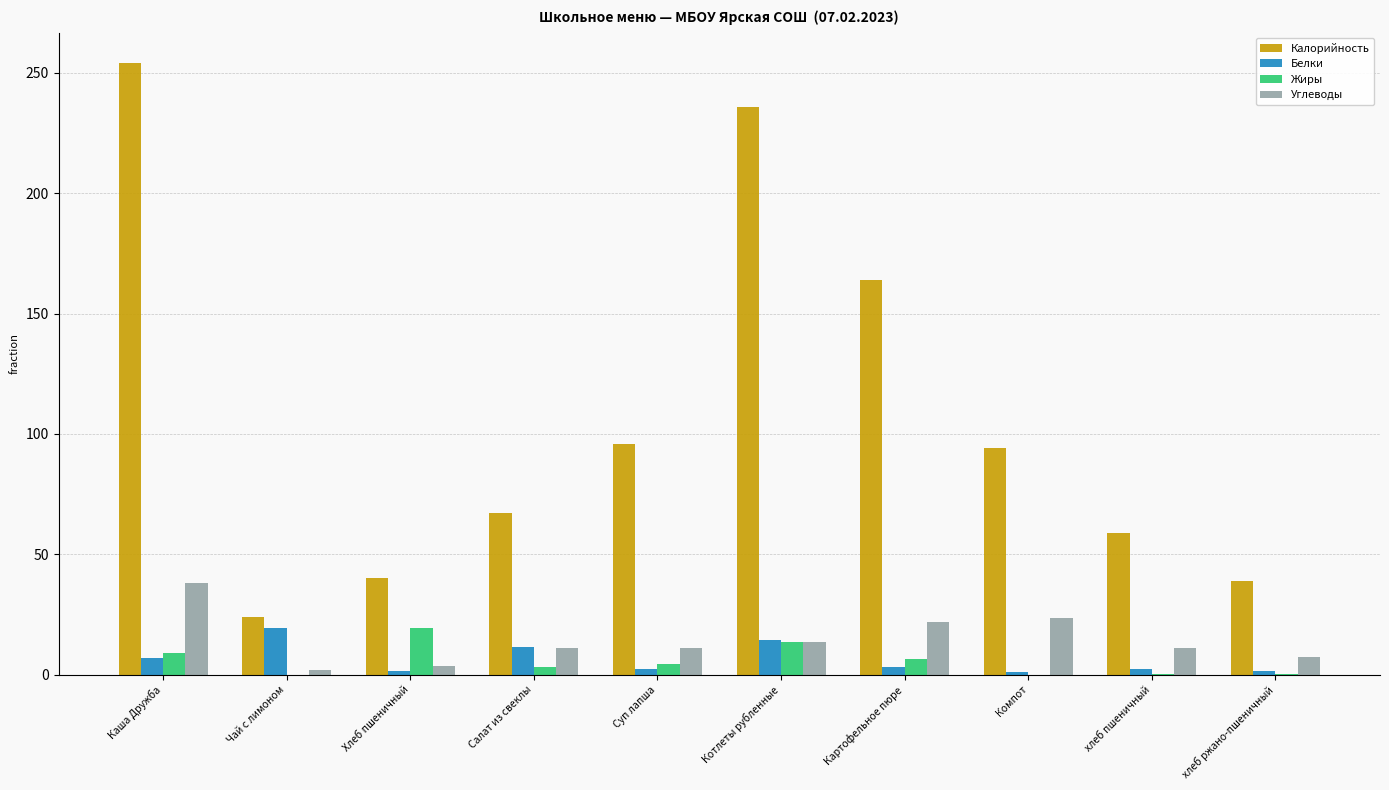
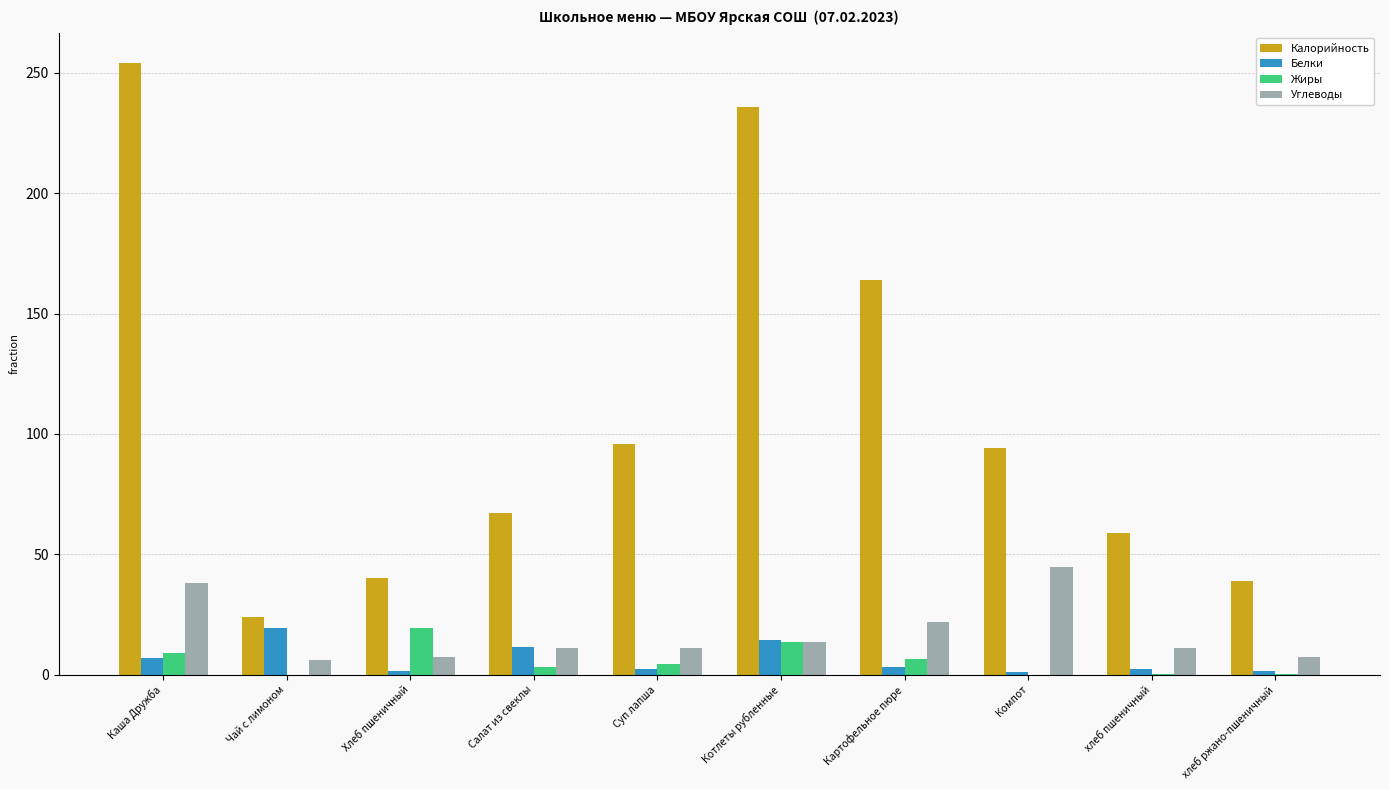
  {
    "Калорийность": {
      "Каша Дружба": 254,
      "Чай с лимоном": 24,
      "Хлеб пшеничный": 40,
      "Салат из свеклы": 67,
      "Суп лапша": 96,
      "Котлеты рубленные": 236,
      "Картофельное пюре": 164,
      "Компот": 94,
      "хлеб пшеничный": 59,
      "хлеб ржано-пшеничный": 39
    },
    "Белки": {
      "Каша Дружба": 7,
      "Чай с лимоном": 19,
      "Хлеб пшеничный": 2,
      "Салат из свеклы": 12,
      "Суп лапша": 2,
      "Котлеты рубленные": 14,
      "Картофельное пюре": 3,
      "Компот": 1,
      "хлеб пшеничный": 3,
      "хлеб ржано-пшеничный": 2
    },
    "Жиры": {
      "Каша Дружба": 9,
      "Чай с лимоном": 0,
      "Хлеб пшеничный": 19,
      "Салат из свеклы": 3,
      "Суп лапша": 5,
      "Котлеты рубленные": 14,
      "Картофельное пюре": 7,
      "Компот": 0
    },
    "Углеводы": {
      "Каша Дружба": 38,
-     "Чай с лимоном": 2,
-     "Хлеб пшеничный": 4,
+     "Чай с лимоном": 6,
+     "Хлеб пшеничный": 7,
      "Салат из свеклы": 11,
      "Суп лапша": 11,
      "Котлеты рубленные": 14,
      "Картофельное пюре": 22,
-     "Компот": 24,
+     "Компот": 45,
      "хлеб пшеничный": 11,
      "хлеб ржано-пшеничный": 7
    }
  }
